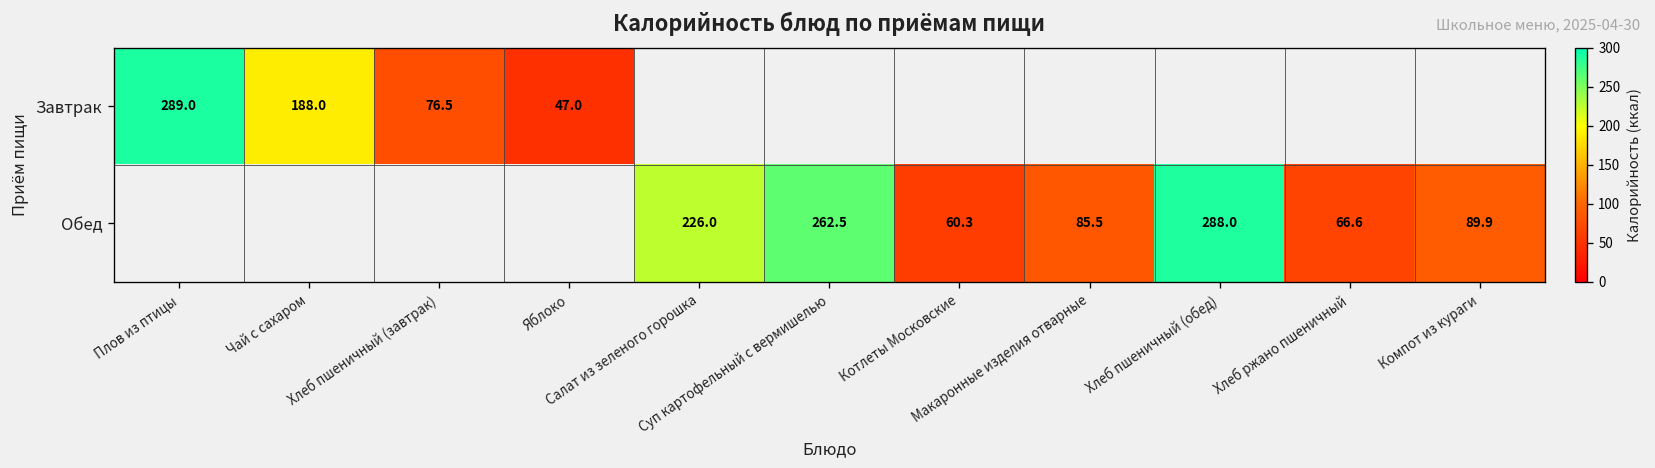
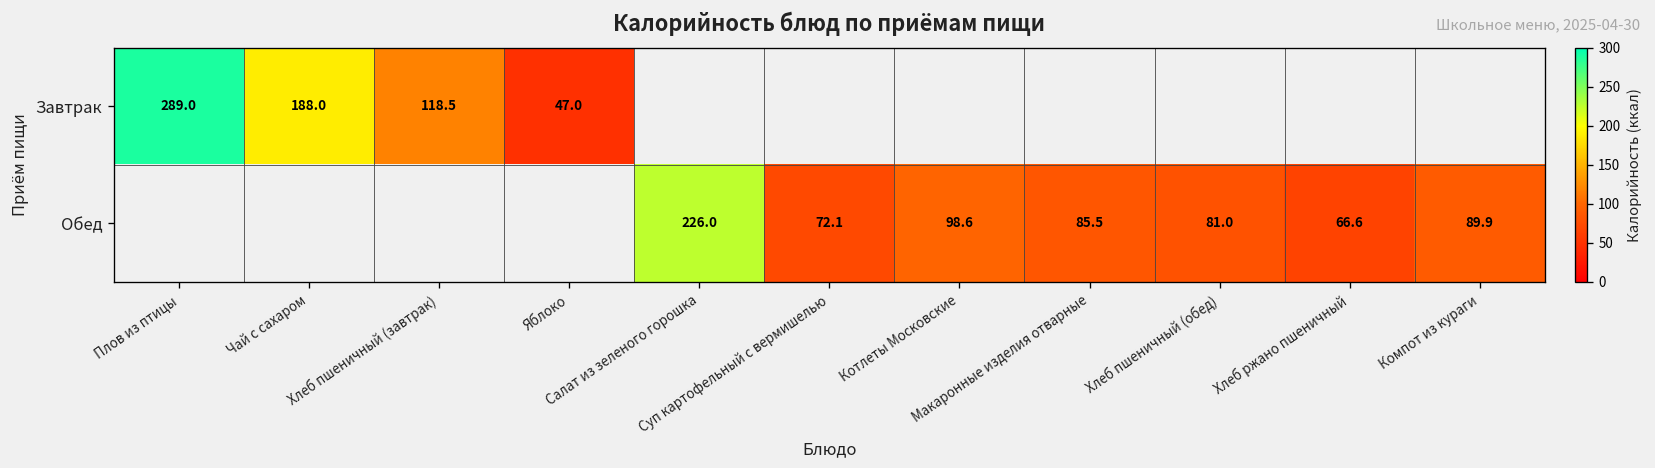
  {
    "Завтрак": {
      "Плов из птицы": 289.0,
      "Чай с сахаром": 188.0,
-     "Хлеб пшеничный (завтрак)": 76.5,
+     "Хлеб пшеничный (завтрак)": 118.5,
      "Яблоко": 47.0
    },
    "Обед": {
      "Салат из зеленого горошка": 226.0,
-     "Суп картофельный с вермишелью": 262.5,
-     "Котлеты Московские": 60.3,
+     "Суп картофельный с вермишелью": 72.1,
+     "Котлеты Московские": 98.6,
      "Макаронные изделия отварные": 85.5,
-     "Хлеб пшеничный (обед)": 288.0,
+     "Хлеб пшеничный (обед)": 81.0,
      "Хлеб ржано пшеничный": 66.6,
      "Компот из кураги": 89.9
    }
  }
